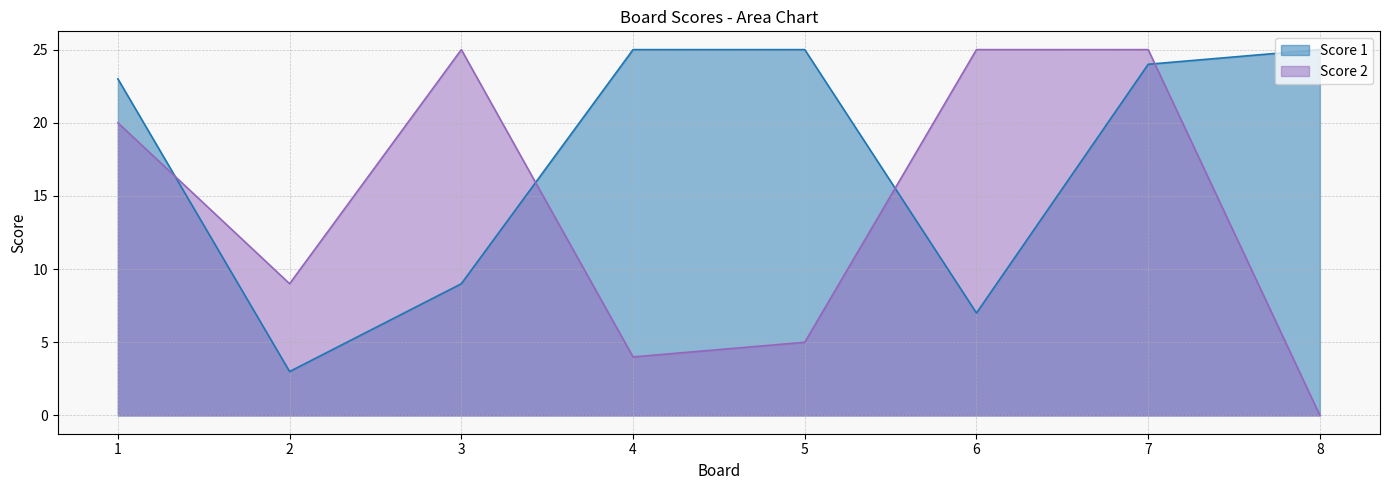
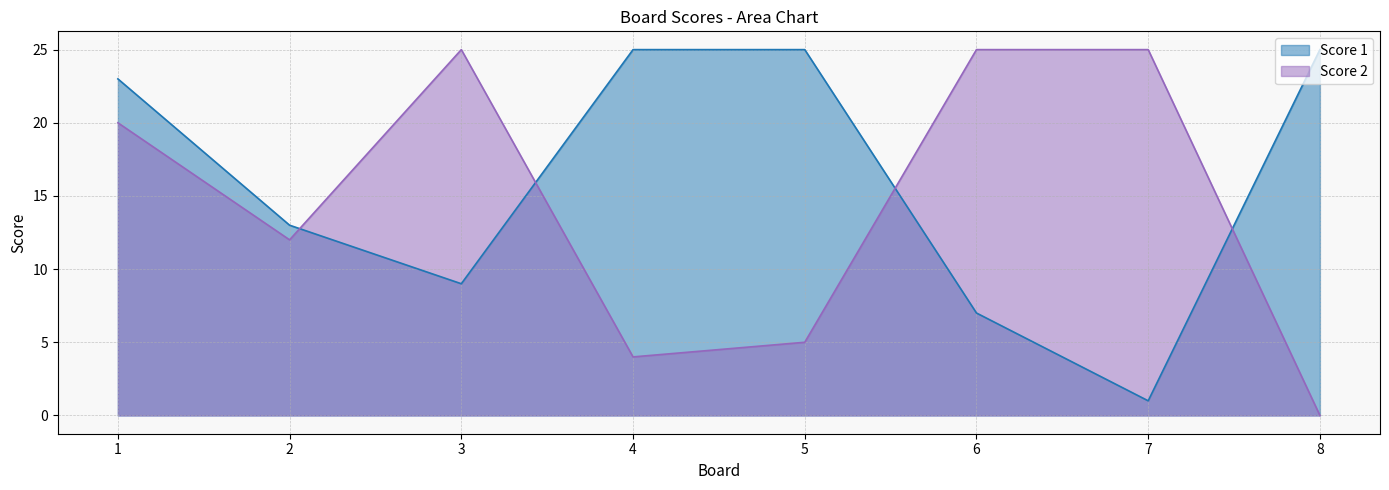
  {
    "Score 1": {
      "1": 23,
-     "2": 3,
+     "2": 13,
      "3": 9,
      "4": 25,
      "5": 25,
      "6": 7,
-     "7": 24
+     "7": 1
    },
    "Score 2": {
      "1": 20,
-     "2": 9,
+     "2": 12,
      "3": 25,
      "4": 4,
      "5": 5,
      "6": 25,
      "7": 25,
      "8": 0
    }
  }
